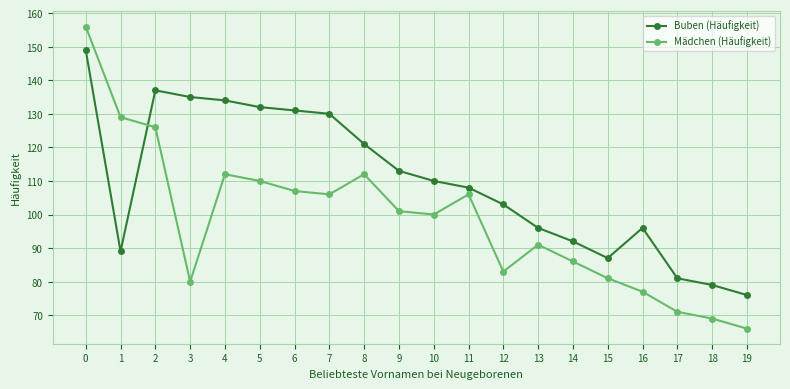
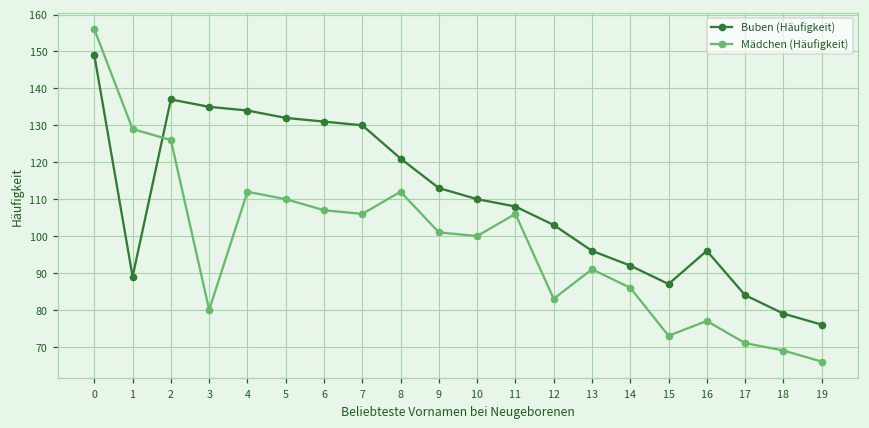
  {
    "Buben (Häufigkeit)": {
      "0": 149,
      "1": 89,
      "2": 137,
      "3": 135,
      "4": 134,
      "5": 132,
      "6": 131,
      "7": 130,
      "8": 121,
      "9": 113,
      "10": 110,
      "11": 108,
      "12": 103,
      "13": 96,
      "14": 92,
      "15": 87,
      "16": 96,
-     "17": 81,
+     "17": 84,
      "18": 79,
      "19": 76
    },
    "Mädchen (Häufigkeit)": {
      "0": 156,
      "1": 129,
      "2": 126,
      "3": 80,
      "4": 112,
      "5": 110,
      "6": 107,
      "7": 106,
      "8": 112,
      "9": 101,
      "10": 100,
      "11": 106,
      "12": 83,
      "13": 91,
      "14": 86,
-     "15": 81,
+     "15": 73,
      "16": 77,
      "17": 71,
      "18": 69,
      "19": 66
    }
  }
